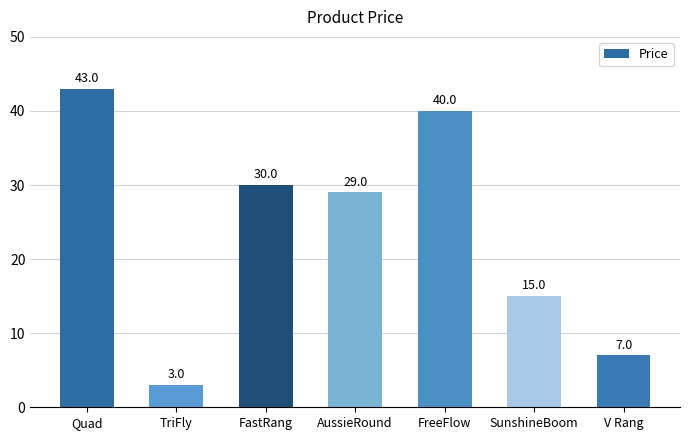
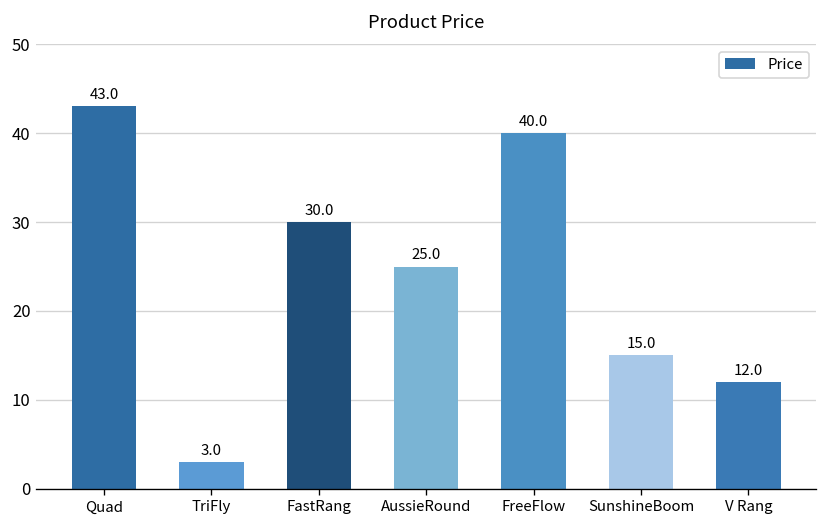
  {
    "Quad": 43.0,
    "TriFly": 3.0,
    "FastRang": 30.0,
-   "AussieRound": 29.0,
+   "AussieRound": 25.0,
    "FreeFlow": 40.0,
    "SunshineBoom": 15.0,
-   "V Rang": 7.0
+   "V Rang": 12.0
  }
